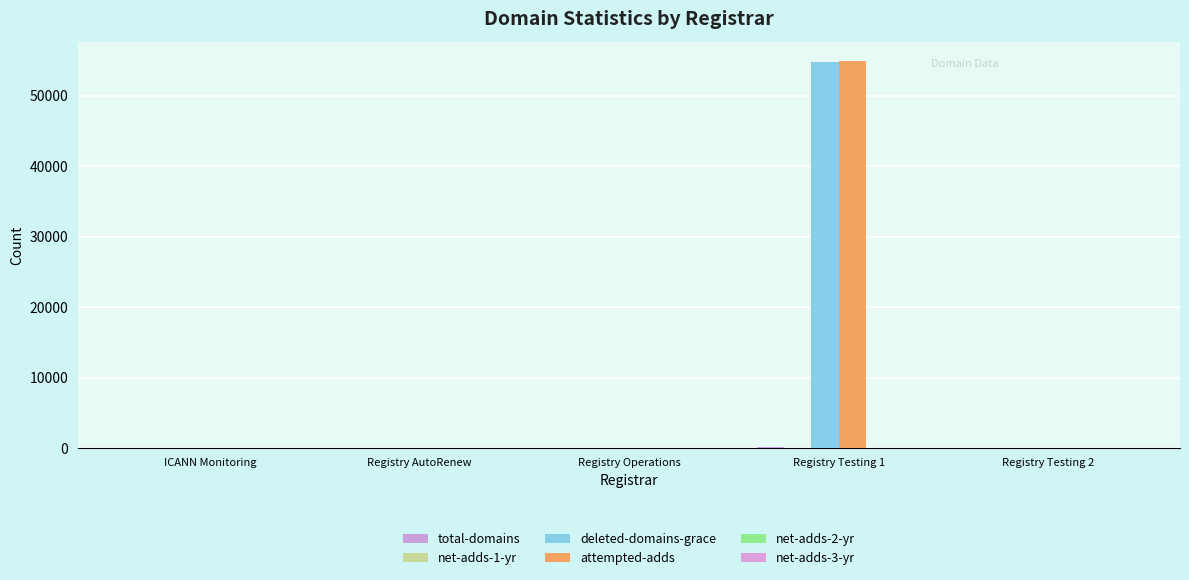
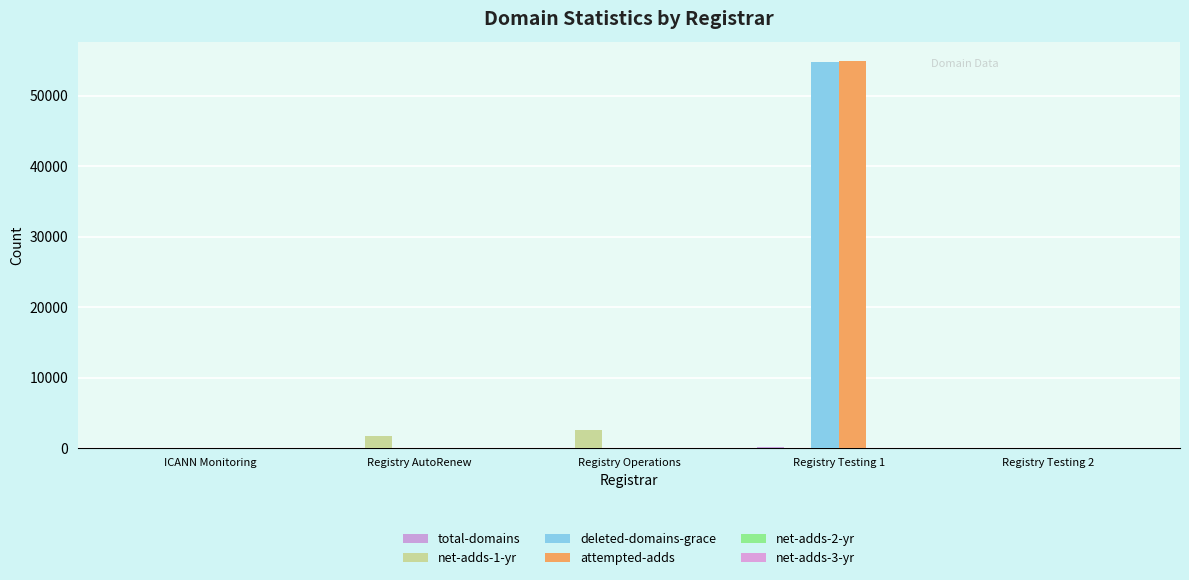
  {
    "net-adds-1-yr": {
      "ICANN Monitoring": 0,
-     "Registry AutoRenew": 0,
-     "Registry Operations": 0,
+     "Registry AutoRenew": 2000,
+     "Registry Operations": 3000,
      "Registry Testing 2": 0
    },
    "deleted-domains-grace": {
      "ICANN Monitoring": 0,
      "Registry AutoRenew": 0,
      "Registry Operations": 0,
      "Registry Testing 1": 55000,
      "Registry Testing 2": 0
    },
    "attempted-adds": {
      "ICANN Monitoring": 0,
      "Registry AutoRenew": 0,
      "Registry Operations": 0,
      "Registry Testing 1": 55000,
      "Registry Testing 2": 0
    },
    "net-adds-2-yr": {
      "ICANN Monitoring": 0,
      "Registry AutoRenew": 0,
      "Registry Operations": 0,
      "Registry Testing 1": 0,
      "Registry Testing 2": 0
    }
  }
